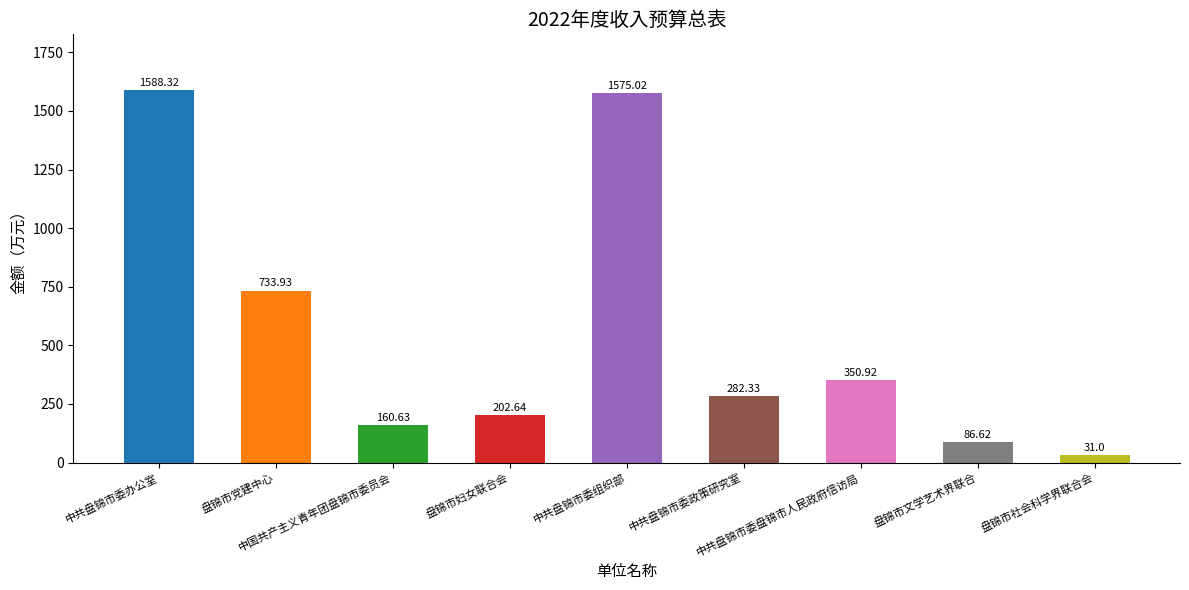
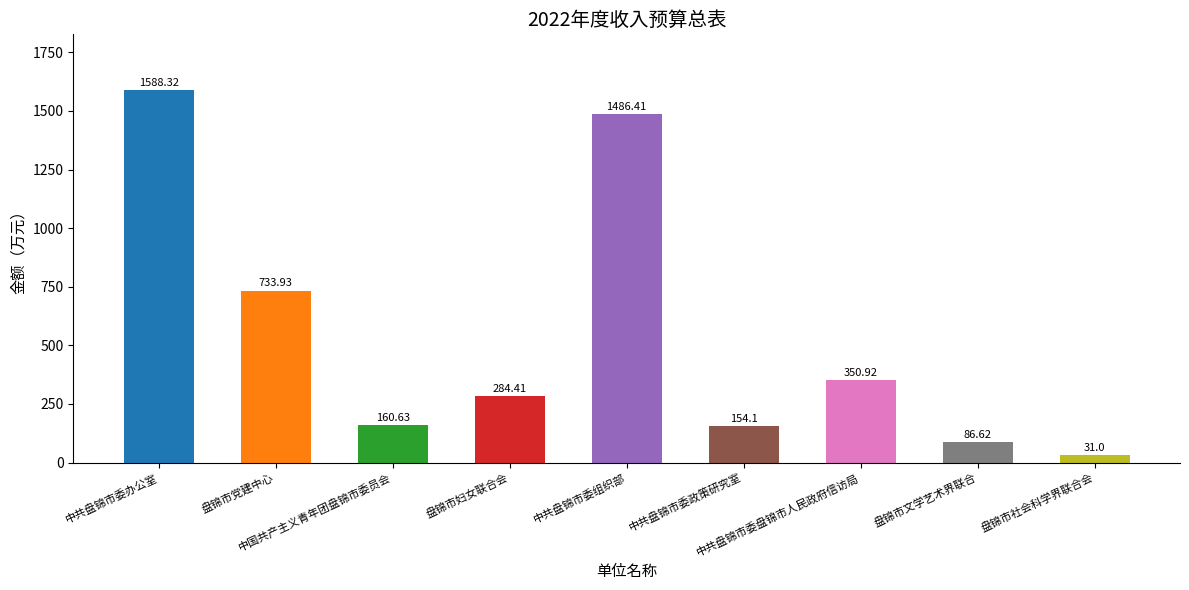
  {
    "中共盘锦市委办公室": 1588.32,
    "盘锦市党建中心": 733.93,
    "中国共产主义青年团盘锦市委员会": 160.63,
-   "盘锦市妇女联合会": 202.64,
-   "中共盘锦市委组织部": 1575.02,
-   "中共盘锦市委政策研究室": 282.33,
+   "盘锦市妇女联合会": 284.41,
+   "中共盘锦市委组织部": 1486.41,
+   "中共盘锦市委政策研究室": 154.1,
    "中共盘锦市委盘锦市人民政府信访局": 350.92,
    "盘锦市文学艺术界联合": 86.62,
    "盘锦市社会科学界联合会": 31.0
  }
